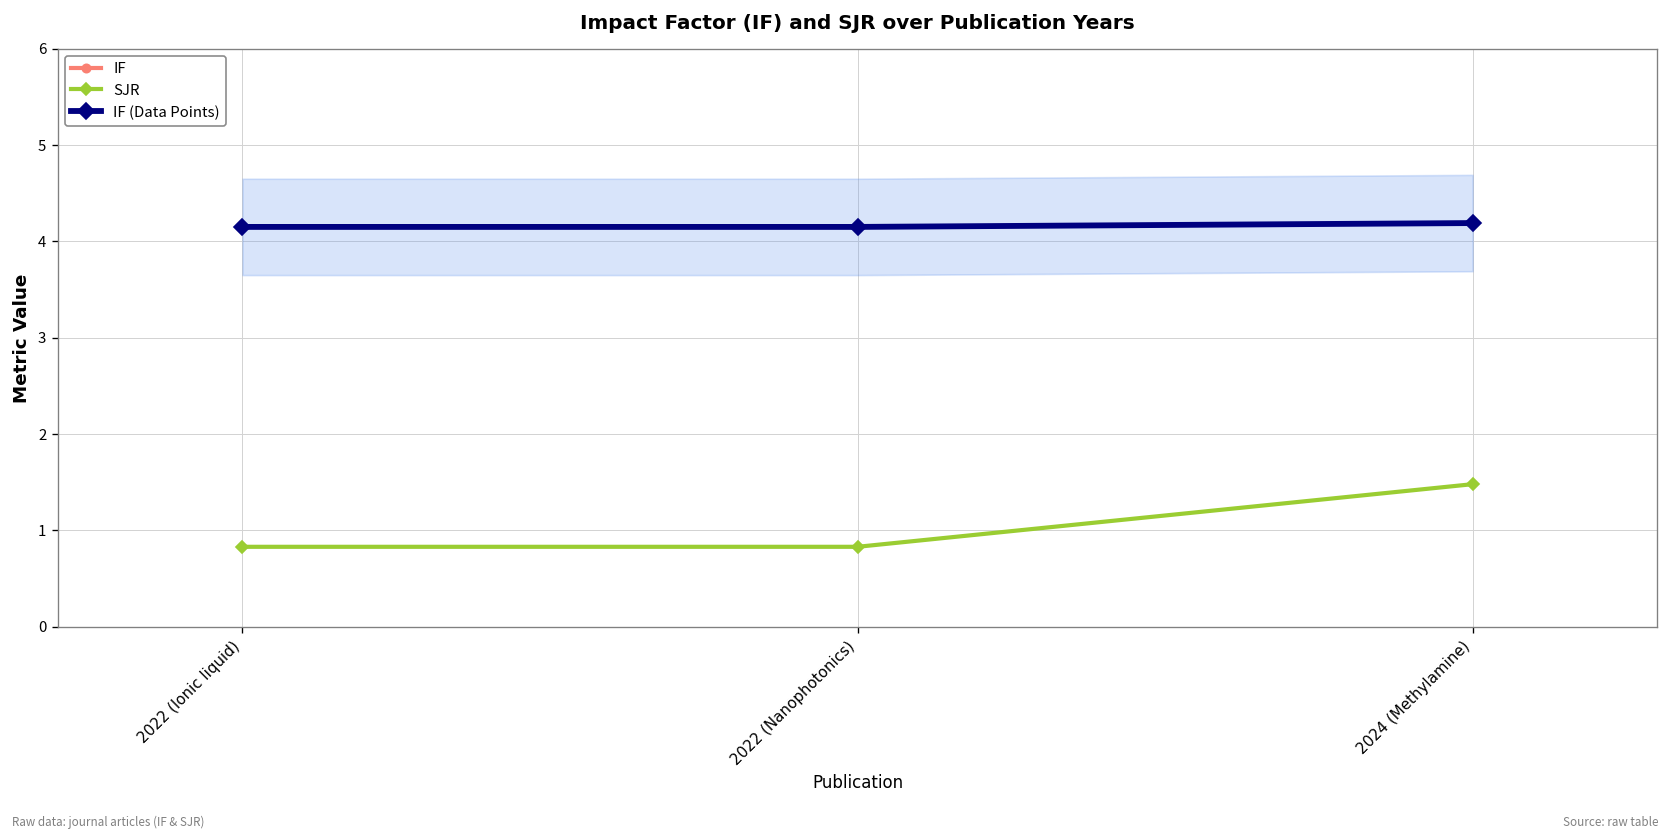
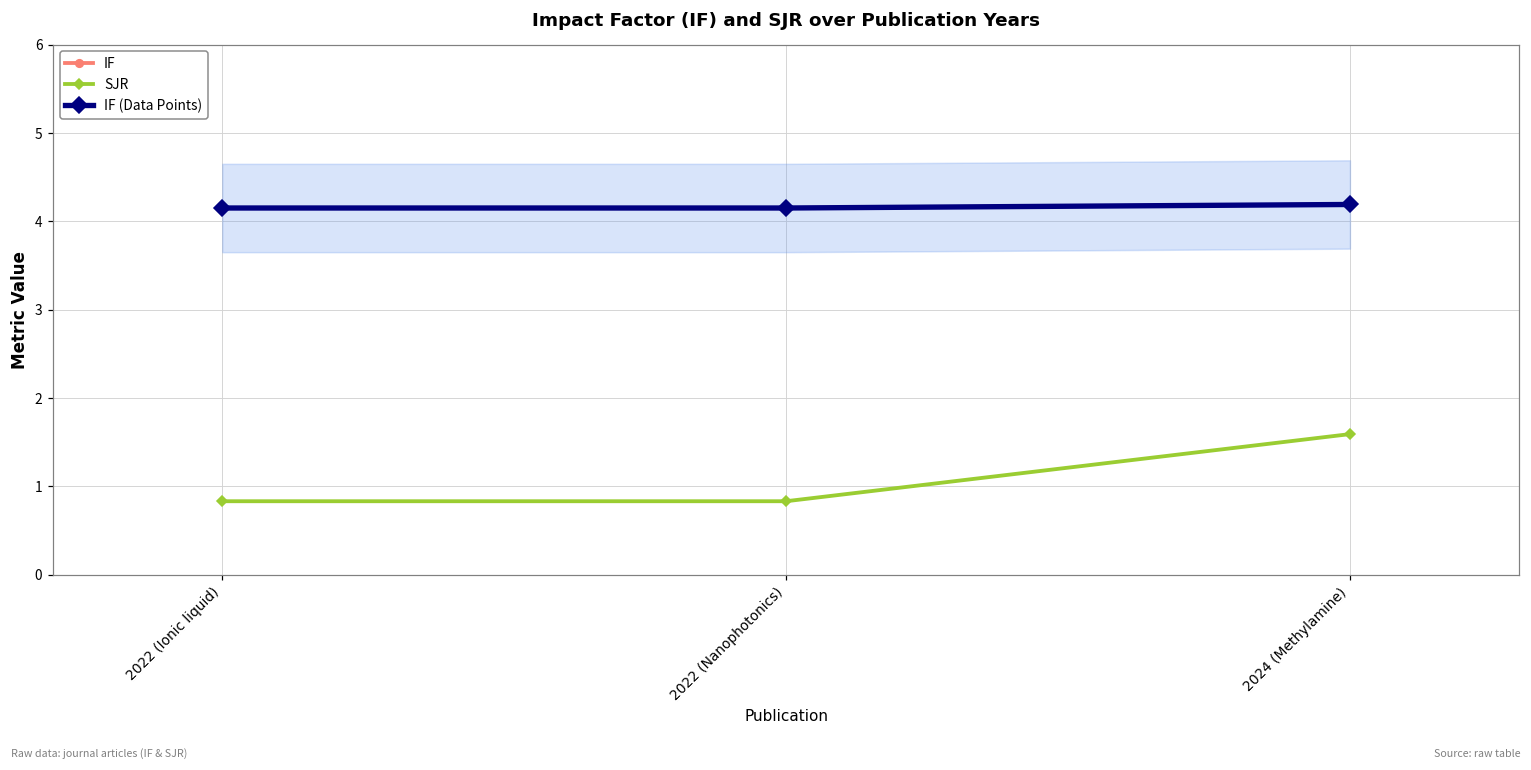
  {
    "IF (Data Points)": {
      "2022 (Ionic liquid)": 4.2,
      "2022 (Nanophotonics)": 4.2,
      "2024 (Methylamine)": 4.2
    },
    "SJR": {
      "2022 (Ionic liquid)": 0.8,
      "2022 (Nanophotonics)": 0.8,
-     "2024 (Methylamine)": 1.5
+     "2024 (Methylamine)": 1.6
    }
  }
